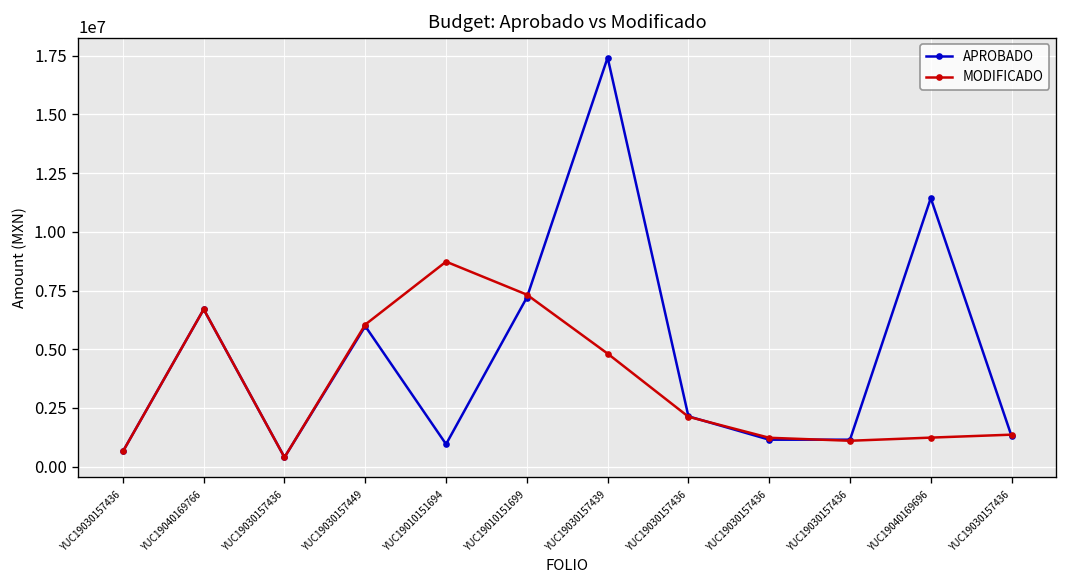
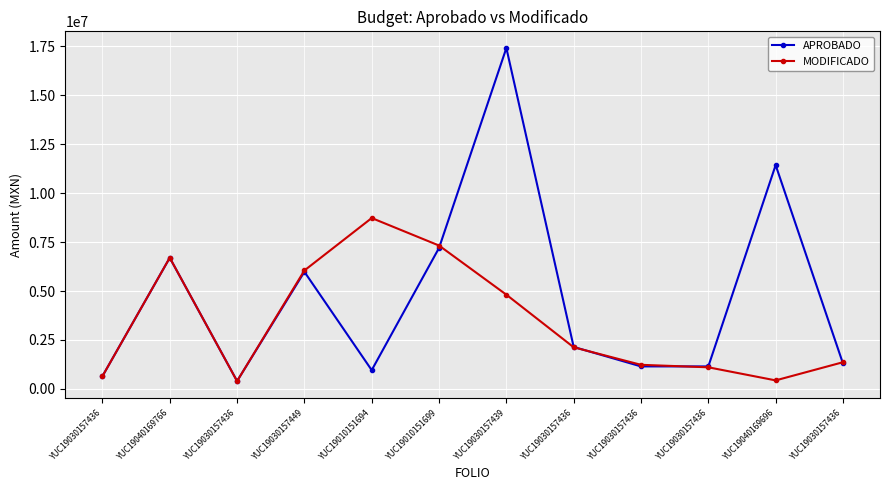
  {
    "APROBADO": {
      "YUC19010151694": 1000000,
      "YUC19030157439": 17400000,
      "YUC19040169696": 11400000
    },
    "MODIFICADO": {
      "YUC19010151694": 8700000,
      "YUC19030157439": 4800000,
-     "YUC19040169696": 1200000
+     "YUC19040169696": 400000
    }
  }
